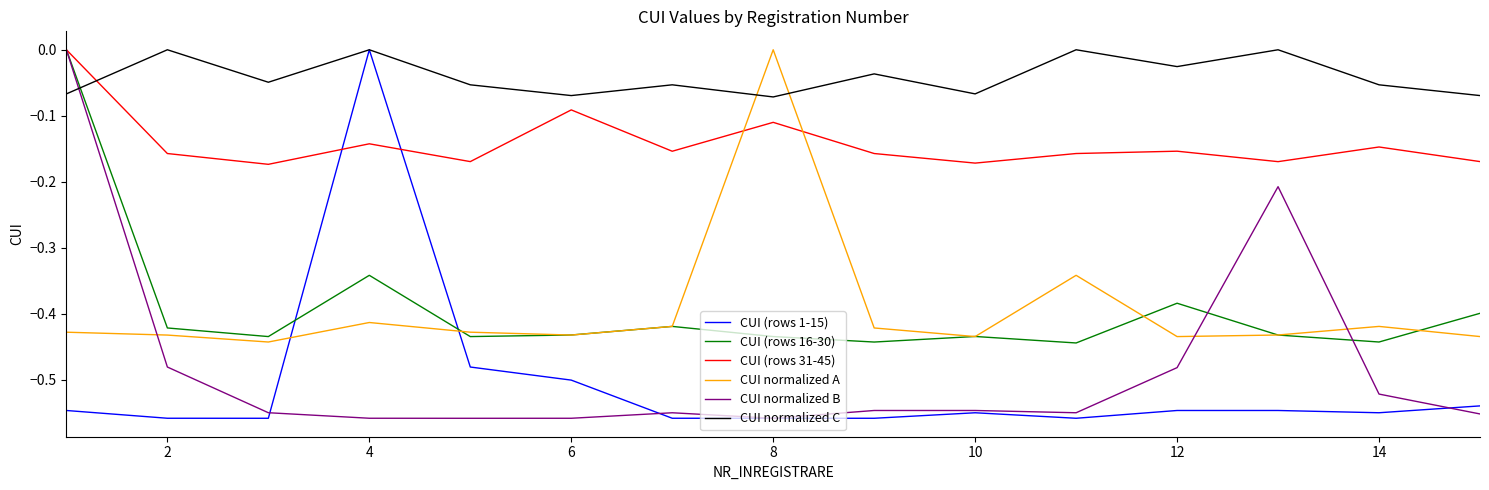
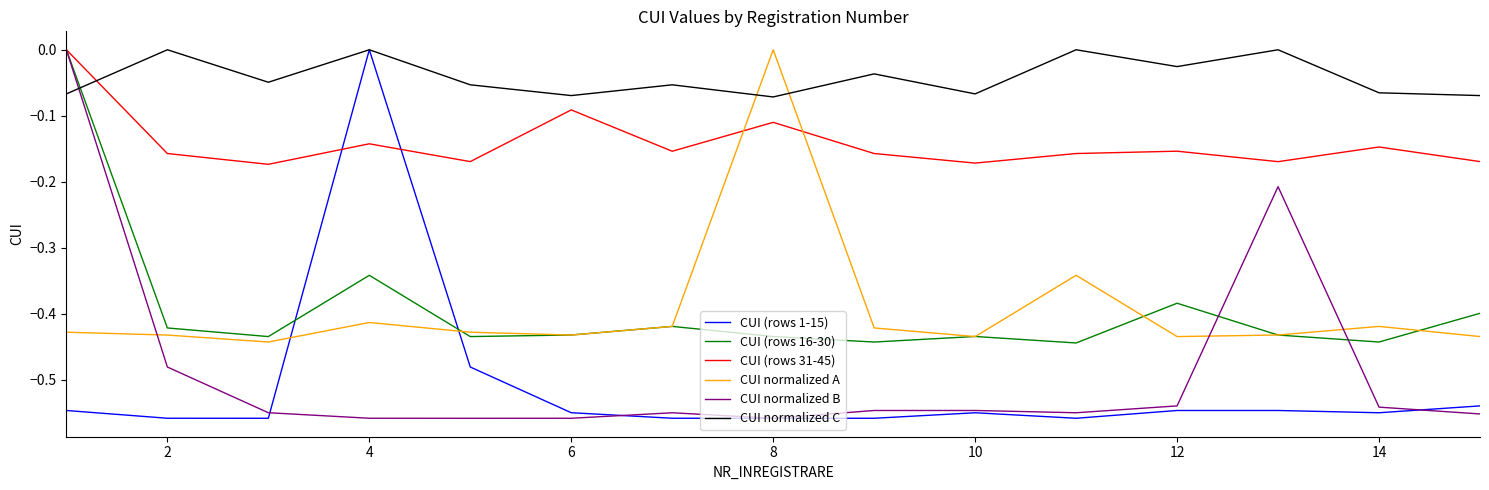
  {
    "CUI (rows 1-15)": {
      "2": -0.56,
-     "6": -0.50,
+     "6": -0.55,
      "12": -0.55,
      "14": -0.55
    },
    "CUI (rows 16-30)": {
      "2": -0.42,
      "4": -0.34,
      "12": -0.38,
      "14": -0.44
    },
    "CUI (rows 31-45)": {
      "2": -0.16,
      "4": -0.14,
      "6": -0.09,
      "8": -0.11,
      "10": -0.17,
      "12": -0.15,
      "14": -0.15
    },
    "CUI normalized A": {
      "2": -0.43,
      "4": -0.41,
      "8": 0.00,
      "12": -0.43,
      "14": -0.42
    },
    "CUI normalized B": {
      "2": -0.48,
      "4": -0.56,
      "6": -0.56,
-     "12": -0.48,
-     "14": -0.52
+     "12": -0.54,
+     "14": -0.54
    },
    "CUI normalized C": {
      "2": 0.00,
      "6": -0.07,
      "8": -0.07,
      "10": -0.07,
      "12": -0.03,
-     "14": -0.05
+     "14": -0.07
    }
  }
